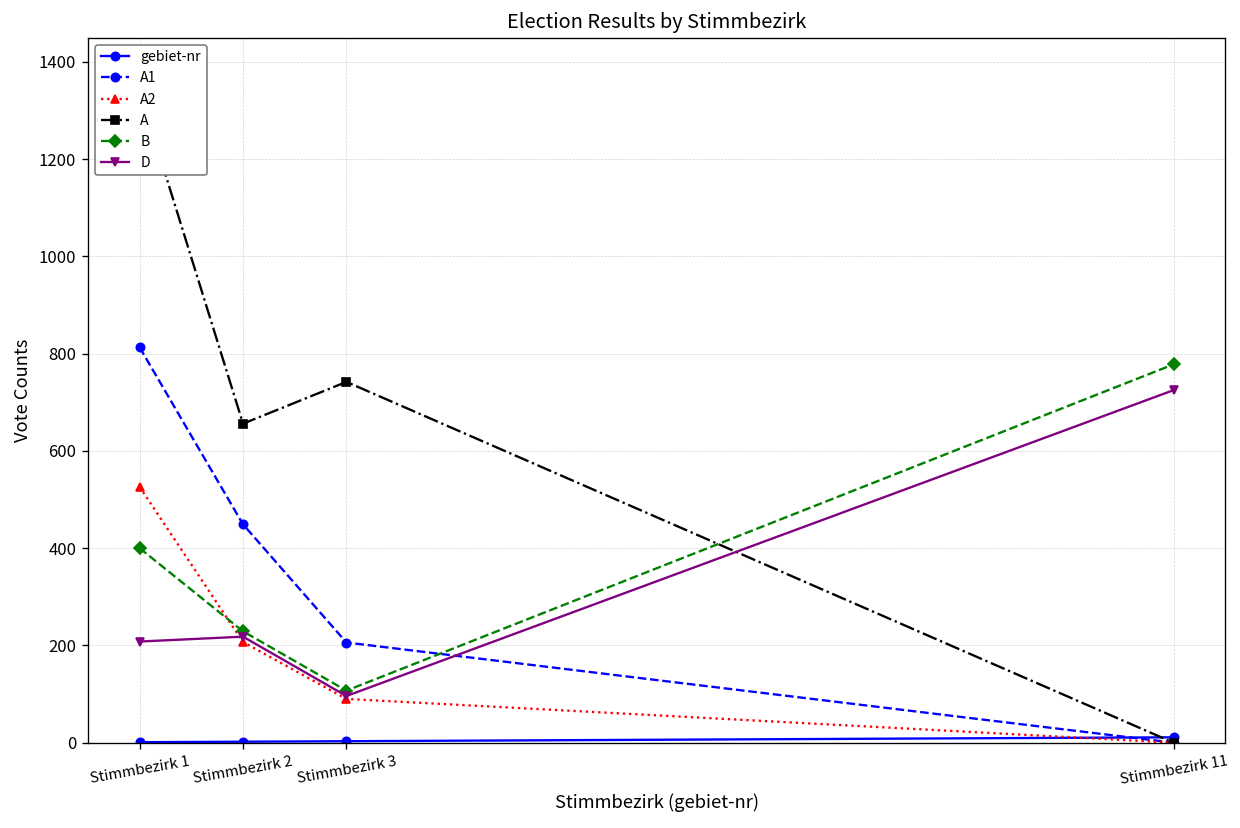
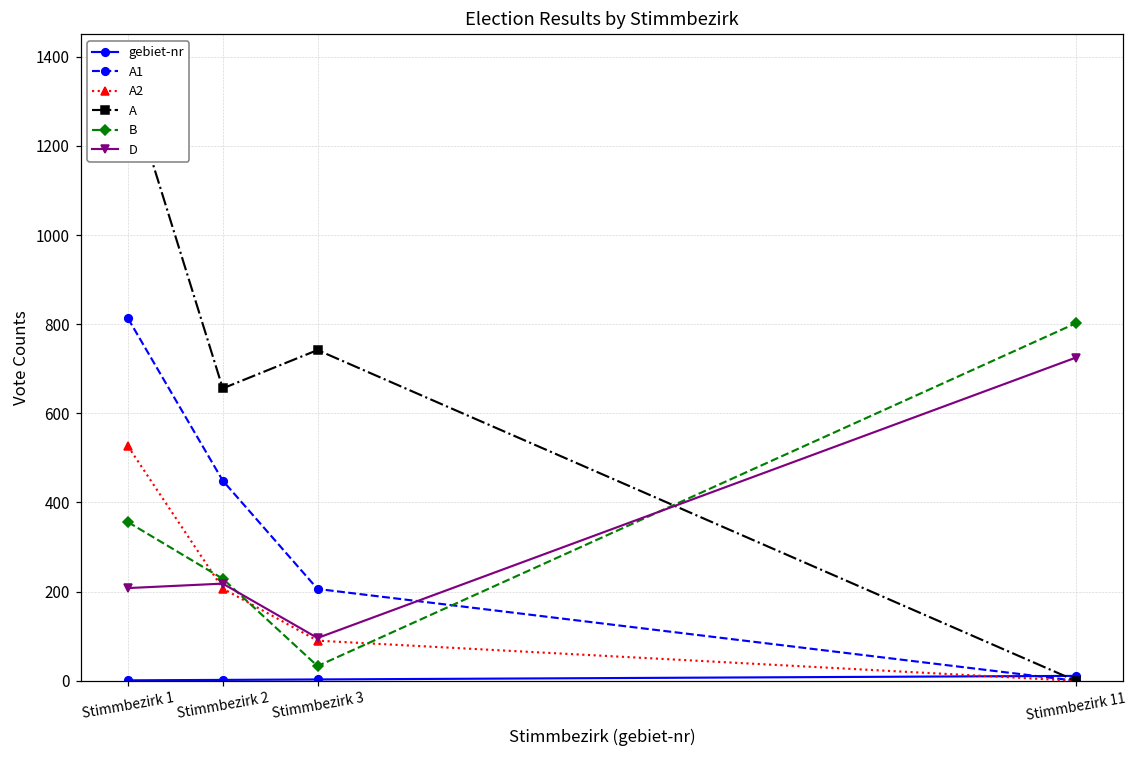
  {
    "A2": {
      "Stimmbezirk 1": 530,
      "Stimmbezirk 2": 210
    },
    "A": {
      "Stimmbezirk 2": 660,
      "Stimmbezirk 3": 740
    },
    "B": {
-     "Stimmbezirk 1": 400,
+     "Stimmbezirk 1": 360,
      "Stimmbezirk 2": 230,
-     "Stimmbezirk 3": 110,
-     "Stimmbezirk 11": 780
+     "Stimmbezirk 3": 30,
+     "Stimmbezirk 11": 800
    },
    "D": {
      "Stimmbezirk 1": 210,
      "Stimmbezirk 2": 220,
      "Stimmbezirk 11": 730
    }
  }
